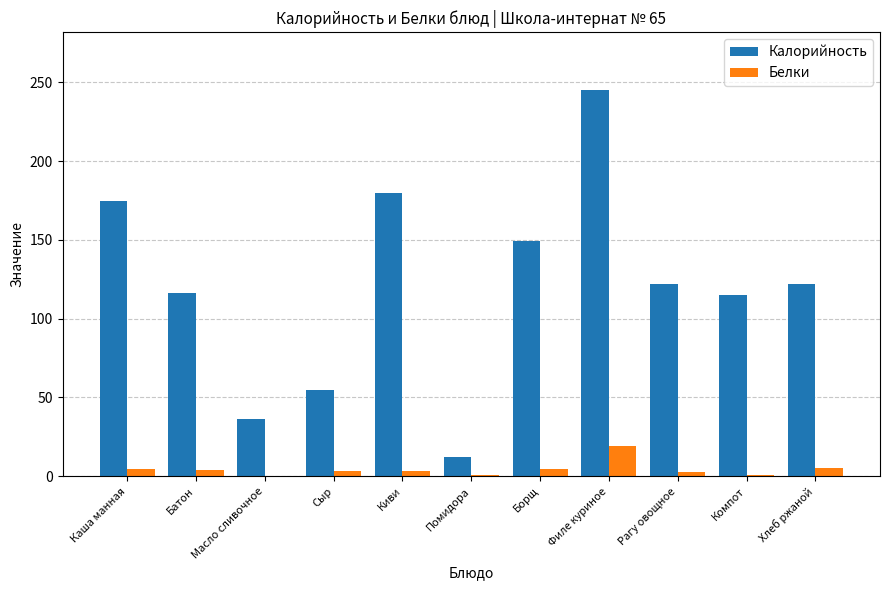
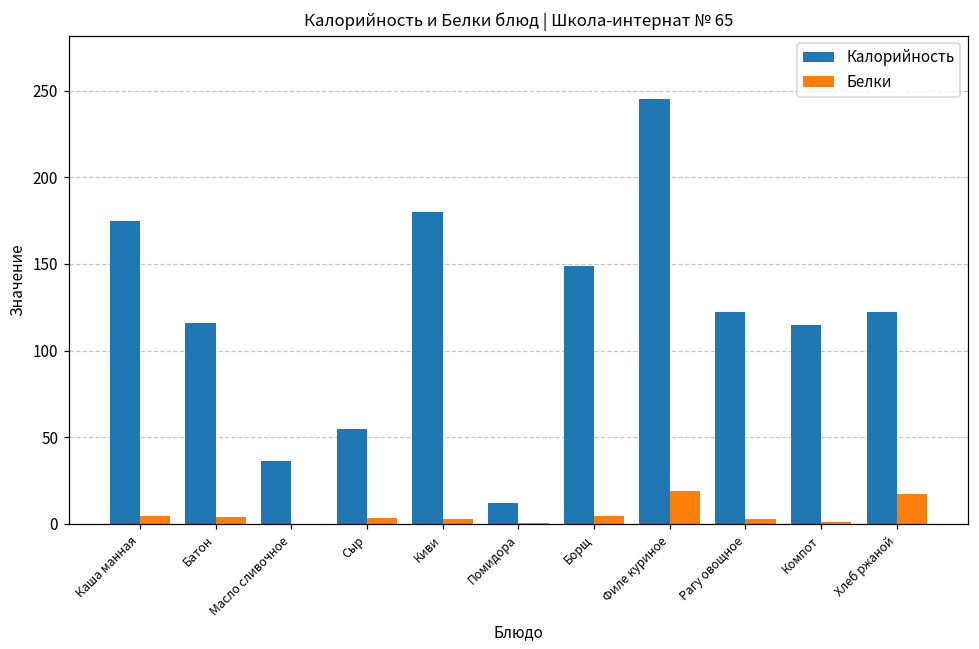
  {
    "Калорийность": {
      "Каша манная": 175,
      "Батон": 116,
      "Масло сливочное": 36,
      "Сыр": 55,
      "Киви": 180,
      "Помидора": 12,
      "Борщ": 149,
      "Филе куриное": 245,
      "Рагу овощное": 122,
      "Компот": 115,
      "Хлеб ржаной": 122
    },
    "Белки": {
      "Каша манная": 5,
      "Батон": 4,
      "Сыр": 4,
      "Киви": 3,
      "Борщ": 5,
      "Филе куриное": 19,
      "Рагу овощное": 3,
-     "Хлеб ржаной": 5
+     "Хлеб ржаной": 17
    }
  }
